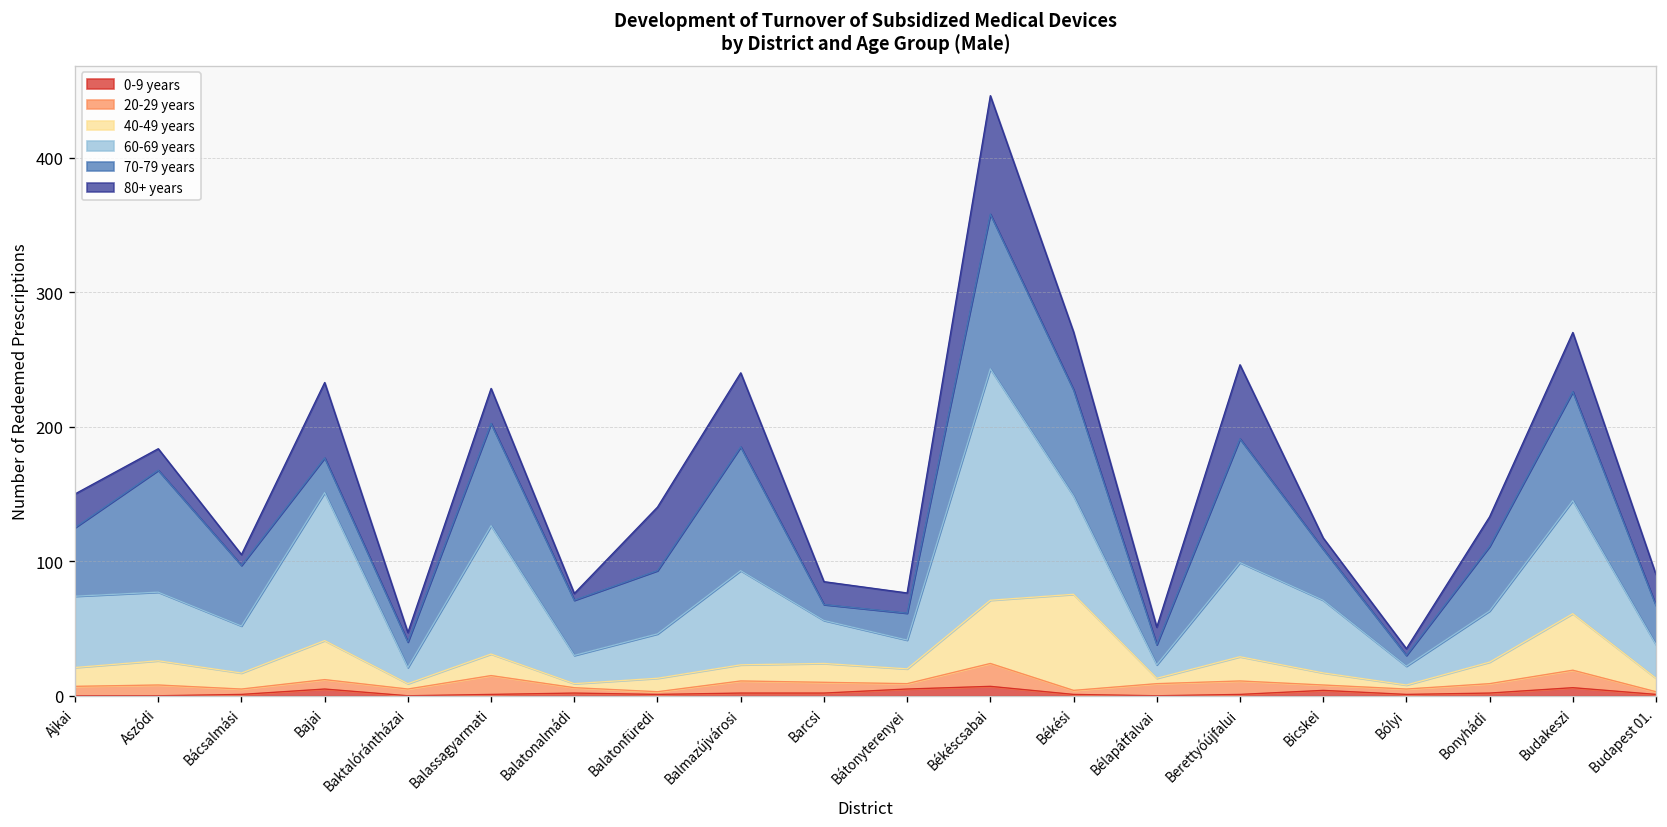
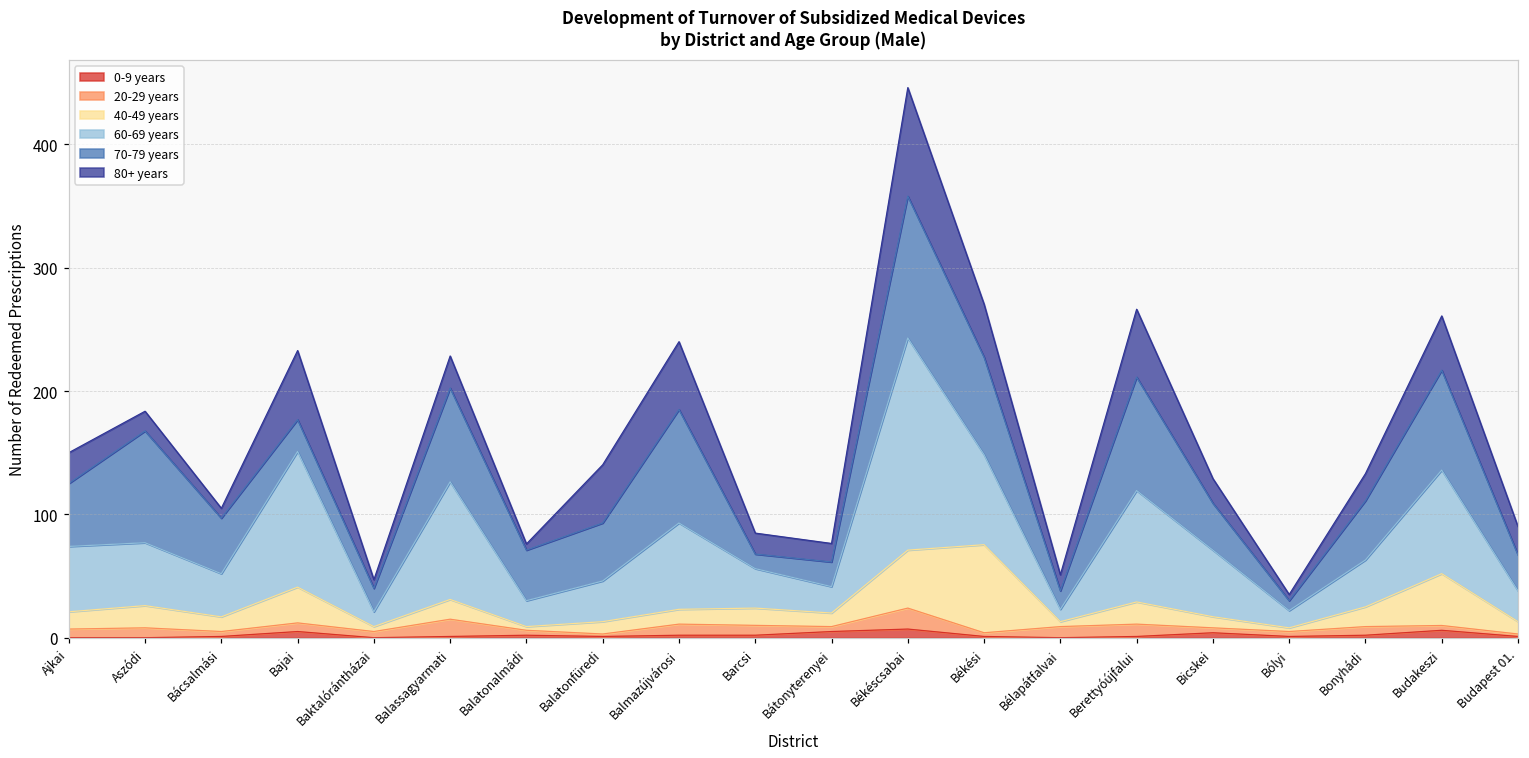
  {
    "0-9 years": {
      "Ajkai": 0,
      "Aszódi": 0,
      "Bácsalmási": 1,
      "Bajai": 5,
      "Baktalórántházai": 0,
      "Balassagyarmati": 1,
      "Balatonalmádi": 2,
      "Balmazújvárosi": 2,
      "Barcsi": 2,
      "Bátonyterenyei": 5,
      "Békéscsabai": 7,
      "Békési": 1,
      "Bélapátfalvai": 0,
      "Berettyóújfalui": 1,
      "Bicskei": 4,
      "Bólyi": 1,
      "Bonyhádi": 2,
      "Budakeszi": 6
    },
    "20-29 years": {
      "Ajkai": 7,
      "Aszódi": 8,
      "Bácsalmási": 4,
      "Bajai": 7,
      "Baktalórántházai": 5,
      "Balassagyarmati": 14,
      "Balatonalmádi": 4,
      "Balmazújvárosi": 9,
      "Barcsi": 8,
      "Bátonyterenyei": 4,
      "Békéscsabai": 17,
      "Békési": 3,
      "Bélapátfalvai": 9,
      "Berettyóújfalui": 10,
      "Bicskei": 4,
      "Bólyi": 4,
      "Bonyhádi": 7,
-     "Budakeszi": 13
+     "Budakeszi": 4
    },
    "40-49 years": {
      "Ajkai": 14,
      "Aszódi": 18,
      "Bácsalmási": 12,
      "Bajai": 29,
      "Baktalórántházai": 4,
      "Balassagyarmati": 16,
      "Balatonalmádi": 3,
      "Balatonfüredi": 10,
      "Balmazújvárosi": 12,
      "Barcsi": 14,
      "Bátonyterenyei": 11,
      "Békéscsabai": 47,
      "Békési": 71,
      "Bélapátfalvai": 4,
      "Berettyóújfalui": 18,
      "Bicskei": 9,
      "Bólyi": 3,
      "Bonyhádi": 16,
      "Budakeszi": 42,
      "Budapest 01.": 10
    },
    "60-69 years": {
      "Ajkai": 53,
      "Aszódi": 51,
      "Bácsalmási": 35,
      "Bajai": 110,
      "Baktalórántházai": 12,
      "Balassagyarmati": 95,
      "Balatonalmádi": 21,
      "Balatonfüredi": 33,
      "Balmazújvárosi": 70,
      "Barcsi": 32,
      "Bátonyterenyei": 21,
      "Békéscsabai": 172,
      "Békési": 73,
      "Bélapátfalvai": 10,
-     "Berettyóújfalui": 70,
+     "Berettyóújfalui": 90,
      "Bicskei": 54,
      "Bólyi": 14,
      "Bonyhádi": 38,
      "Budakeszi": 84,
      "Budapest 01.": 25
    },
    "70-79 years": {
      "Ajkai": 51,
      "Aszódi": 91,
      "Bácsalmási": 45,
      "Bajai": 26,
      "Baktalórántházai": 19,
      "Balassagyarmati": 76,
      "Balatonalmádi": 41,
      "Balatonfüredi": 47,
      "Balmazújvárosi": 92,
      "Barcsi": 12,
      "Bátonyterenyei": 20,
      "Békéscsabai": 115,
      "Békési": 79,
      "Bélapátfalvai": 15,
      "Berettyóújfalui": 92,
      "Bicskei": 38,
      "Bólyi": 8,
      "Bonyhádi": 48,
      "Budakeszi": 81,
      "Budapest 01.": 29
    },
    "80+ years": {
      "Ajkai": 25,
      "Aszódi": 16,
      "Bácsalmási": 8,
      "Bajai": 56,
      "Baktalórántházai": 7,
      "Balassagyarmati": 26,
      "Balatonalmádi": 5,
      "Balatonfüredi": 47,
      "Balmazújvárosi": 55,
      "Barcsi": 17,
      "Bátonyterenyei": 15,
      "Békéscsabai": 88,
      "Békési": 43,
      "Bélapátfalvai": 13,
      "Berettyóújfalui": 55,
-     "Bicskei": 8,
+     "Bicskei": 20,
      "Bólyi": 5,
      "Bonyhádi": 22,
      "Budakeszi": 44,
      "Budapest 01.": 23
    }
  }
